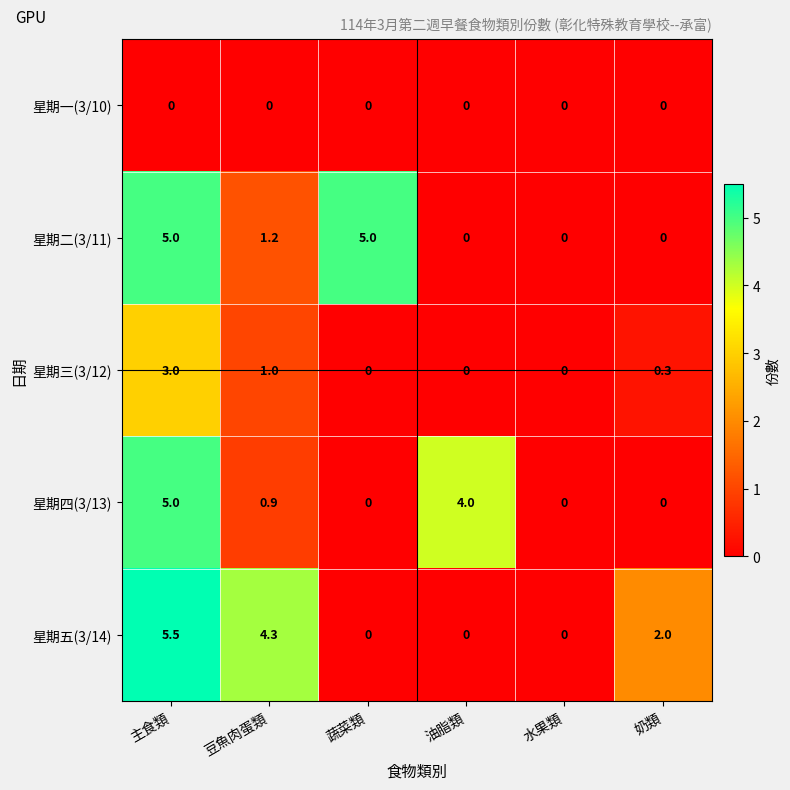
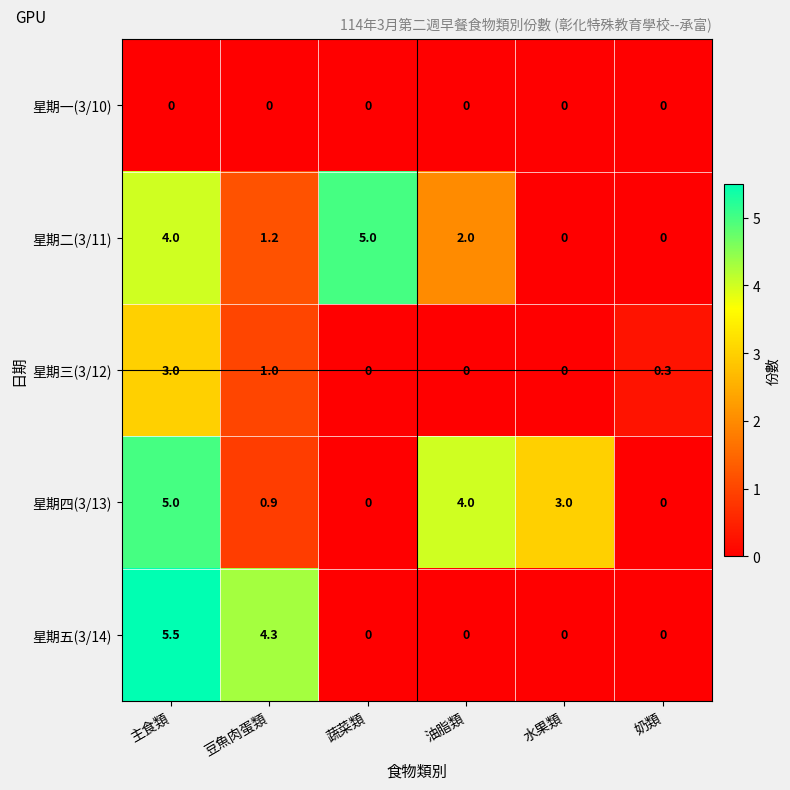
  {
    "星期一(3/10)": {
      "主食類": 0,
      "豆魚肉蛋類": 0,
      "蔬菜類": 0,
      "油脂類": 0,
      "水果類": 0,
      "奶類": 0
    },
    "星期二(3/11)": {
-     "主食類": 5.0,
+     "主食類": 4.0,
      "豆魚肉蛋類": 1.2,
      "蔬菜類": 5.0,
-     "油脂類": 0,
+     "油脂類": 2.0,
      "水果類": 0,
      "奶類": 0
    },
    "星期三(3/12)": {
      "主食類": 3.0,
      "豆魚肉蛋類": 1.0,
      "蔬菜類": 0,
      "油脂類": 0,
      "水果類": 0,
      "奶類": 0.3
    },
    "星期四(3/13)": {
      "主食類": 5.0,
      "豆魚肉蛋類": 0.9,
      "蔬菜類": 0,
      "油脂類": 4.0,
-     "水果類": 0,
+     "水果類": 3.0,
      "奶類": 0
    },
    "星期五(3/14)": {
      "主食類": 5.5,
      "豆魚肉蛋類": 4.3,
      "蔬菜類": 0,
      "油脂類": 0,
      "水果類": 0,
-     "奶類": 2.0
+     "奶類": 0
    }
  }
